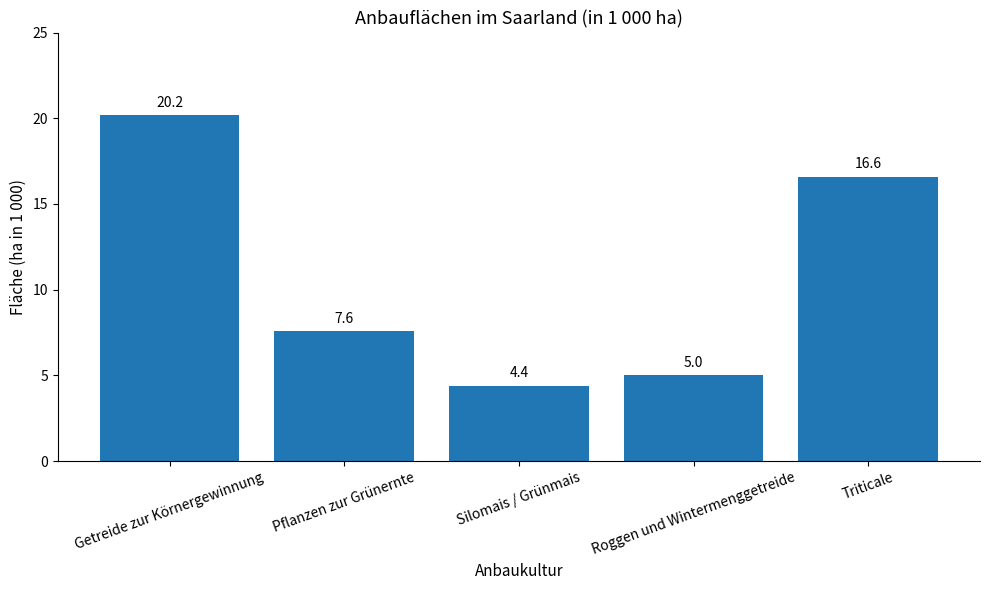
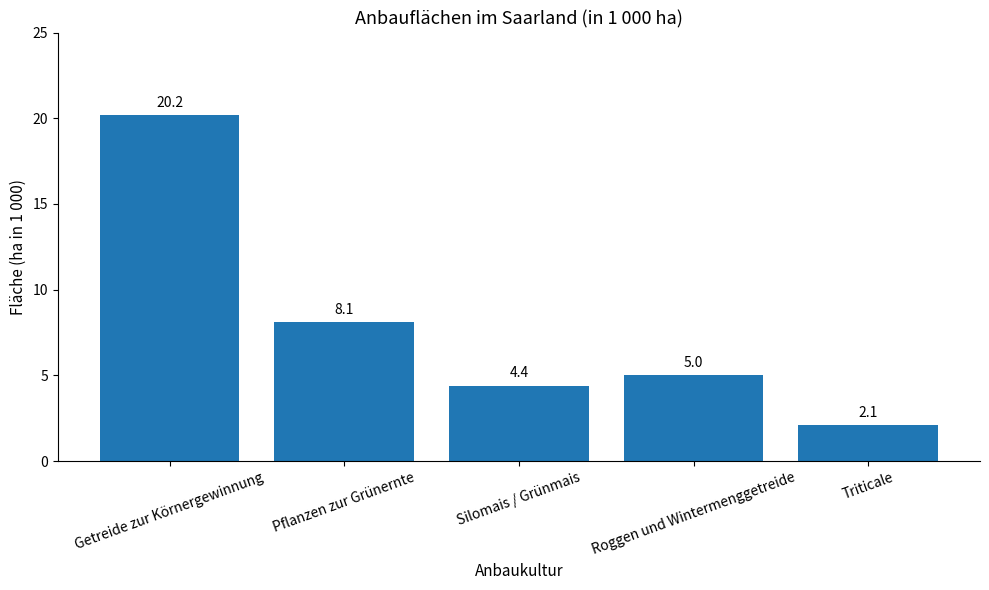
  {
    "Getreide zur Körnergewinnung": 20.2,
-   "Pflanzen zur Grünernte": 7.6,
+   "Pflanzen zur Grünernte": 8.1,
    "Silomais / Grünmais": 4.4,
    "Roggen und Wintermenggetreide": 5.0,
-   "Triticale": 16.6
+   "Triticale": 2.1
  }
